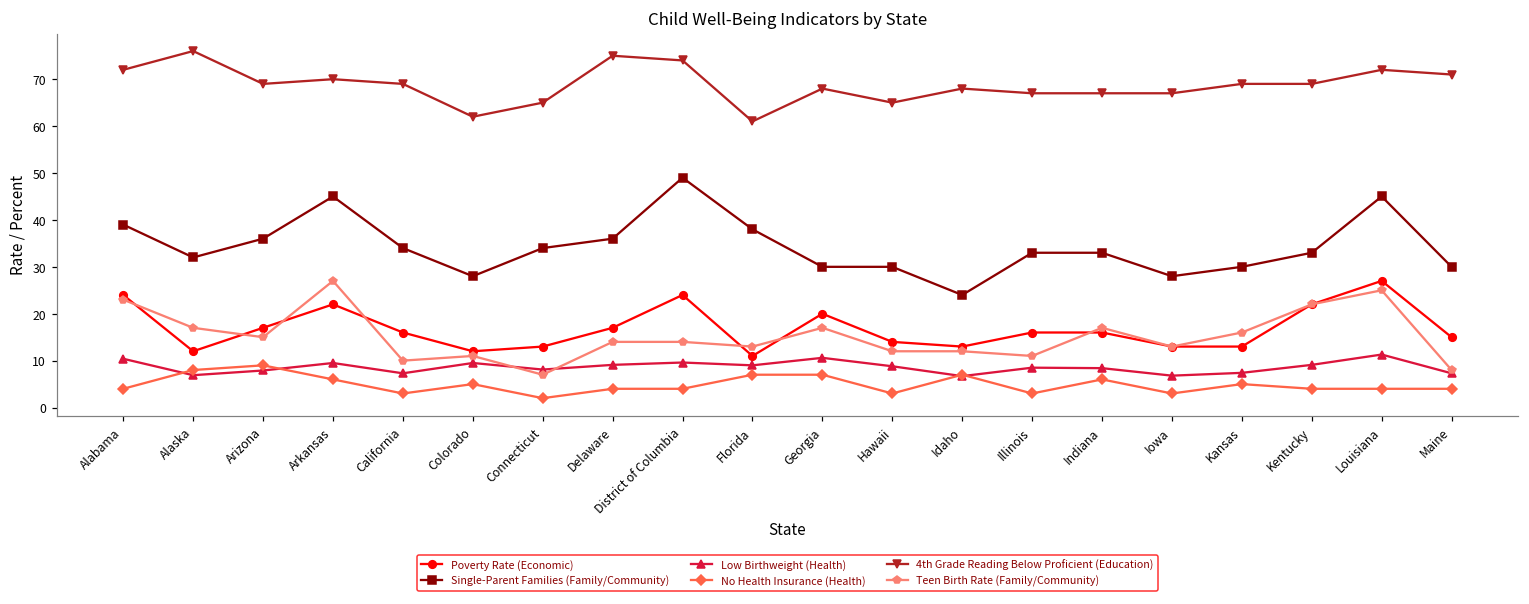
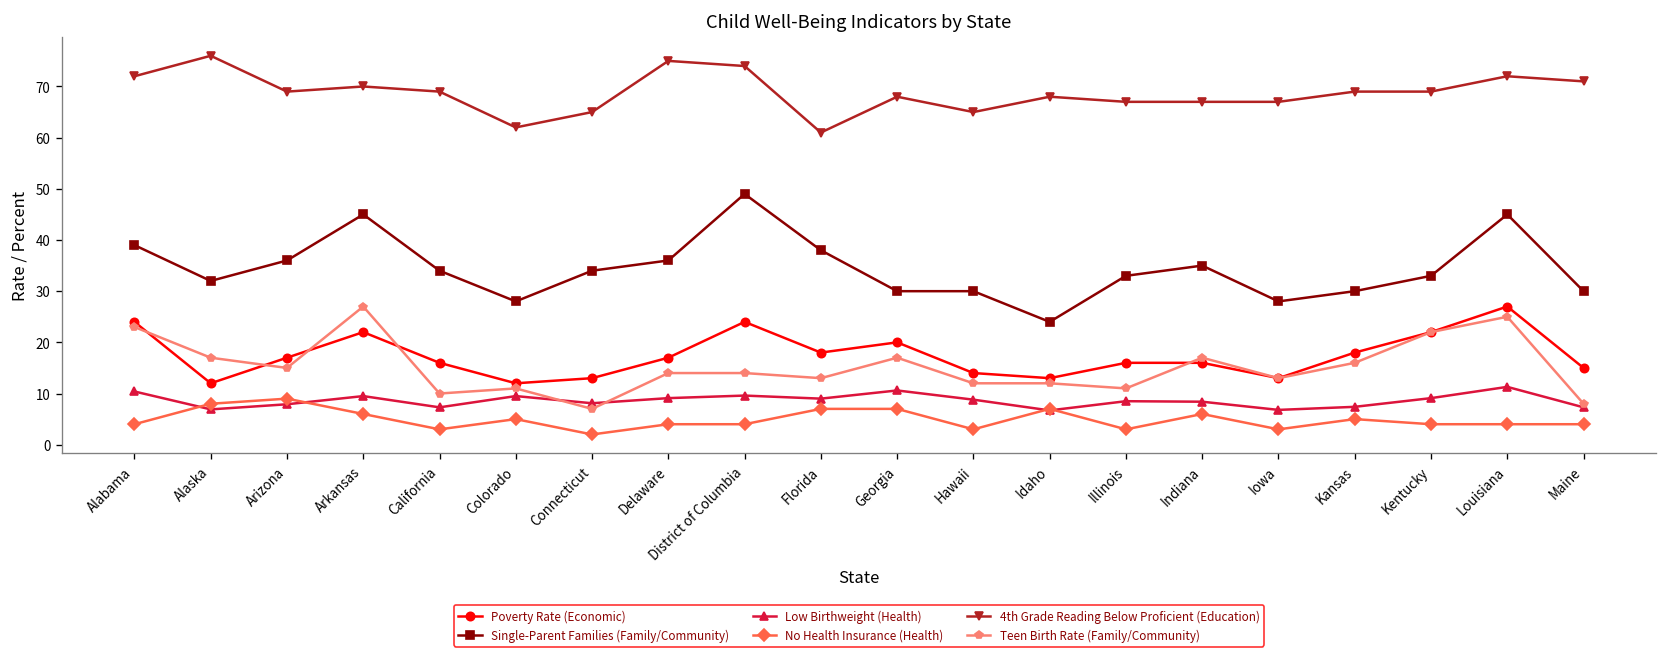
  {
    "Poverty Rate (Economic)": {
      "Alabama": 24,
      "Alaska": 12,
      "Arizona": 17,
      "Arkansas": 22,
      "California": 16,
      "Colorado": 12,
      "Connecticut": 13,
      "Delaware": 17,
      "District of Columbia": 24,
-     "Florida": 11,
+     "Florida": 18,
      "Georgia": 20,
      "Hawaii": 14,
      "Idaho": 13,
      "Illinois": 16,
      "Indiana": 16,
-     "Kansas": 13,
+     "Kansas": 18,
      "Louisiana": 27,
      "Maine": 15
    },
    "Single-Parent Families (Family/Community)": {
      "Alabama": 39,
      "Alaska": 32,
      "Arizona": 36,
      "Arkansas": 45,
      "California": 34,
      "Colorado": 28,
      "Connecticut": 34,
      "Delaware": 36,
      "District of Columbia": 49,
      "Florida": 38,
      "Georgia": 30,
      "Hawaii": 30,
      "Idaho": 24,
      "Illinois": 33,
-     "Indiana": 33,
+     "Indiana": 35,
      "Iowa": 28,
      "Kansas": 30,
      "Kentucky": 33,
      "Louisiana": 45,
      "Maine": 30
    }
  }
